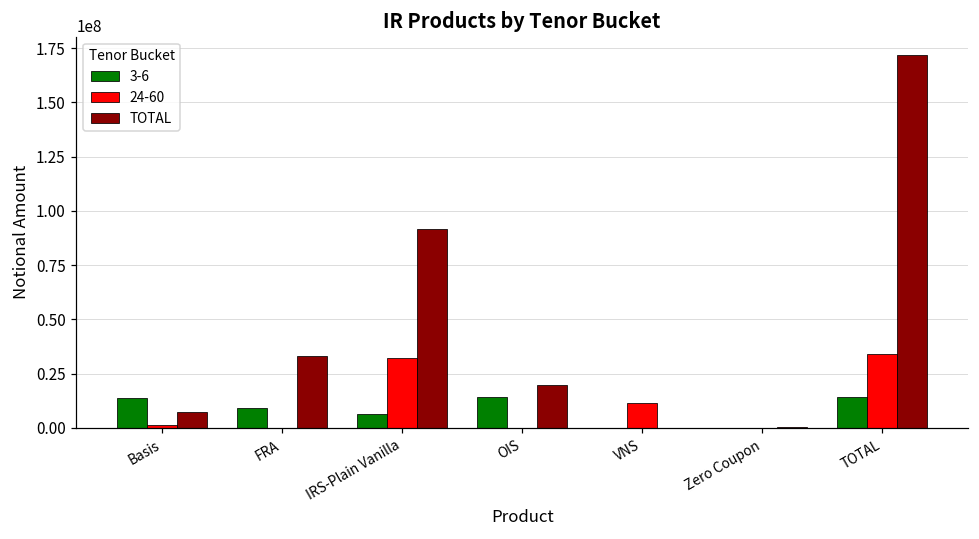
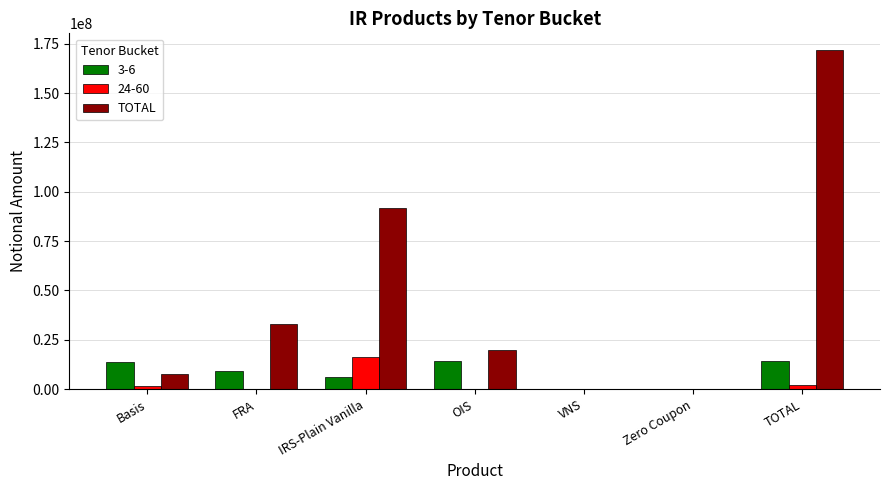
  {
    "3-6": {
      "Basis": 14000000,
      "FRA": 9000000,
      "IRS-Plain Vanilla": 6000000,
      "OIS": 14000000,
      "TOTAL": 14000000
    },
    "24-60": {
      "Basis": 2000000,
-     "IRS-Plain Vanilla": 32000000,
-     "VNS": 12000000,
-     "TOTAL": 34000000
+     "IRS-Plain Vanilla": 16000000,
+     "VNS": 0,
+     "TOTAL": 2000000
    },
    "TOTAL": {
      "Basis": 7000000,
      "FRA": 33000000,
      "IRS-Plain Vanilla": 92000000,
      "OIS": 20000000,
      "TOTAL": 172000000
    }
  }
